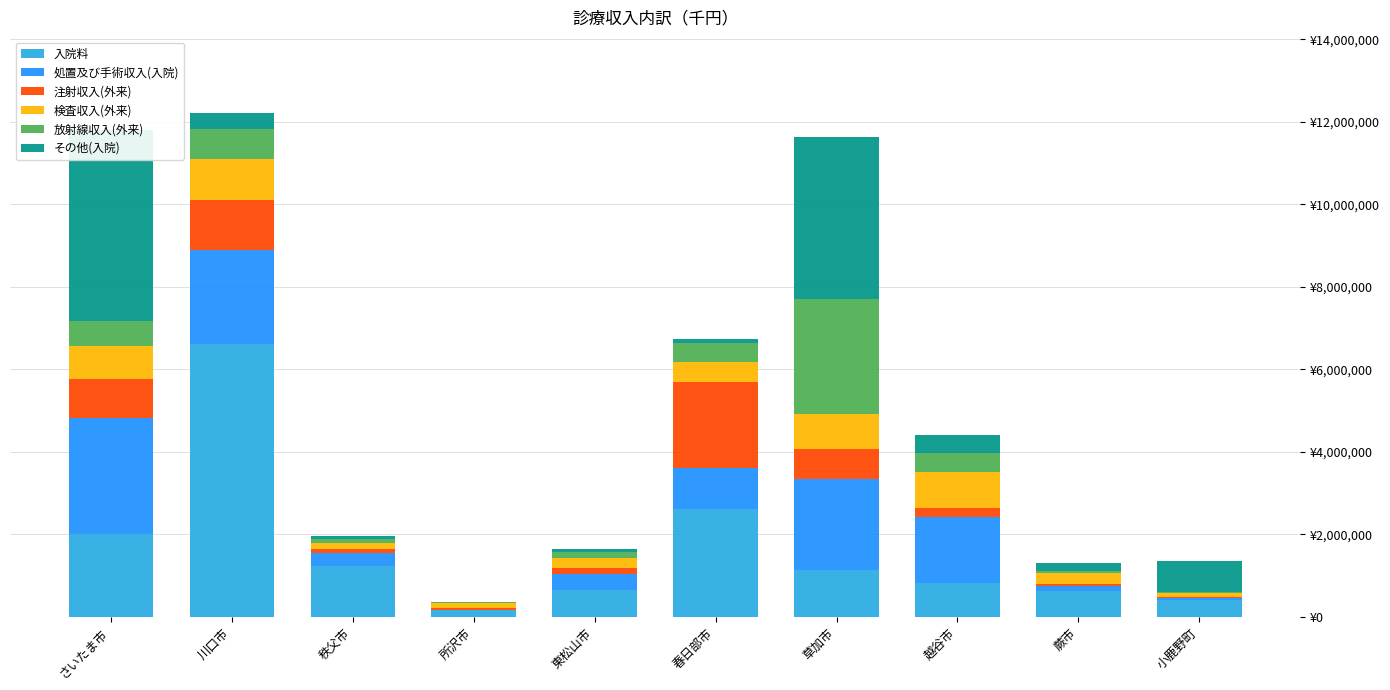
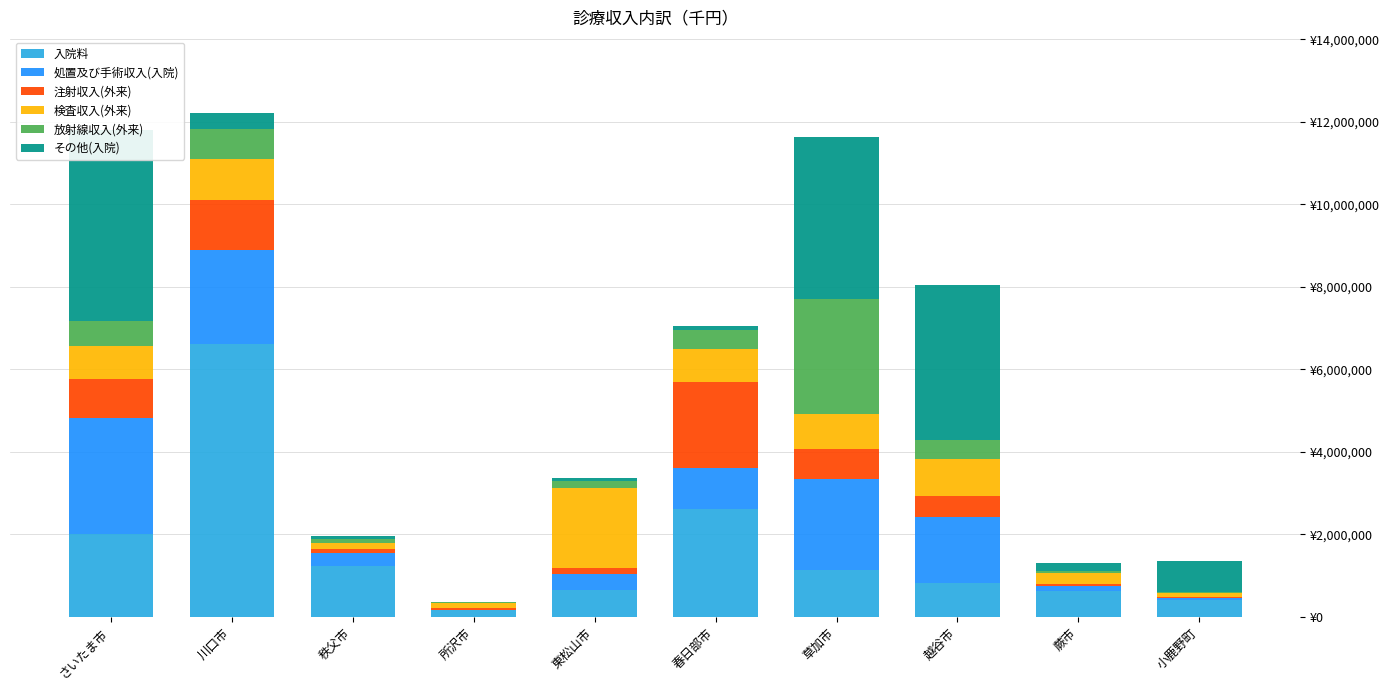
  {
    "注射収入(外来)": {
      "さいたま市": "¥900,000",
      "川口市": "¥1,200,000",
      "秩父市": "¥100,000",
      "東松山市": "¥200,000",
      "春日部市": "¥2,100,000",
      "草加市": "¥700,000",
-     "越谷市": "¥200,000"
+     "越谷市": "¥500,000"
    },
    "検査収入(外来)": {
      "さいたま市": "¥800,000",
      "川口市": "¥1,000,000",
      "秩父市": "¥200,000",
      "所沢市": "¥100,000",
-     "東松山市": "¥200,000",
-     "春日部市": "¥500,000",
+     "東松山市": "¥1,900,000",
+     "春日部市": "¥800,000",
      "草加市": "¥800,000",
      "越谷市": "¥900,000",
      "蕨市": "¥300,000",
      "小鹿野町": "¥100,000"
    },
    "放射線収入(外来)": {
      "さいたま市": "¥600,000",
      "川口市": "¥700,000",
      "秩父市": "¥100,000",
      "東松山市": "¥200,000",
      "春日部市": "¥500,000",
      "草加市": "¥2,800,000",
      "越谷市": "¥500,000",
      "蕨市": "¥100,000"
    },
    "その他(入院)": {
      "川口市": "¥400,000",
      "東松山市": "¥100,000",
      "春日部市": "¥100,000",
      "草加市": "¥3,900,000",
-     "越谷市": "¥400,000",
+     "越谷市": "¥3,800,000",
      "蕨市": "¥200,000",
      "小鹿野町": "¥700,000"
    }
  }
